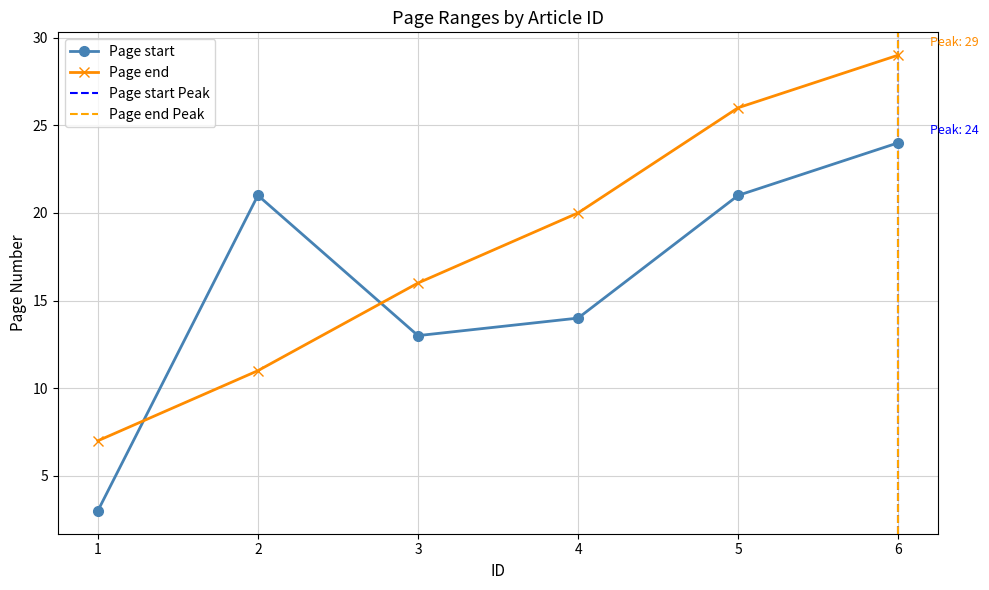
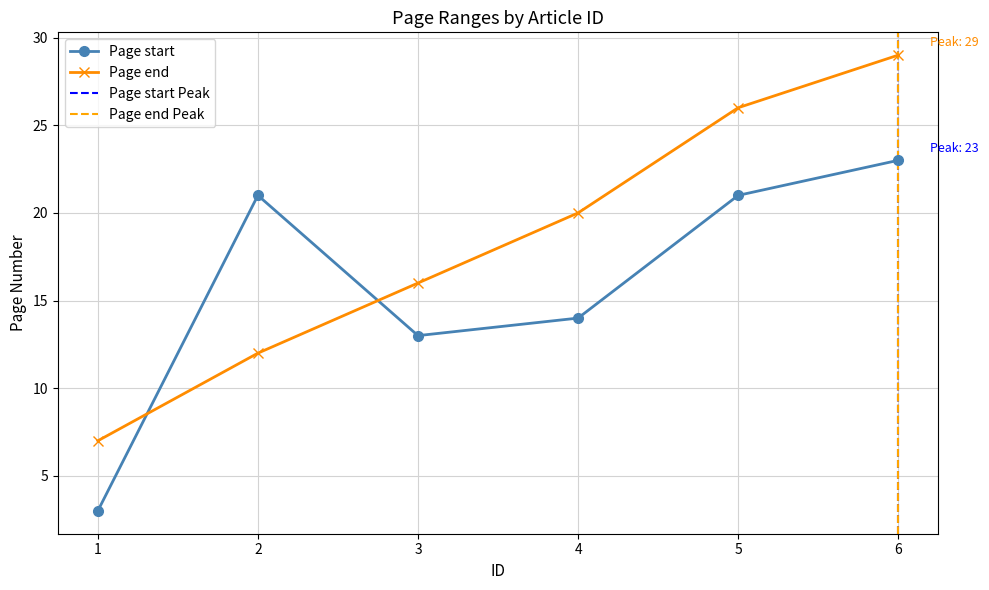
  {
    "Page start": {
-     "6": 24
+     "6": 23
    },
    "Page end": {
      "1": 7,
-     "2": 11,
+     "2": 12,
      "3": 16,
      "4": 20,
      "5": 26,
      "6": 29
    }
  }
